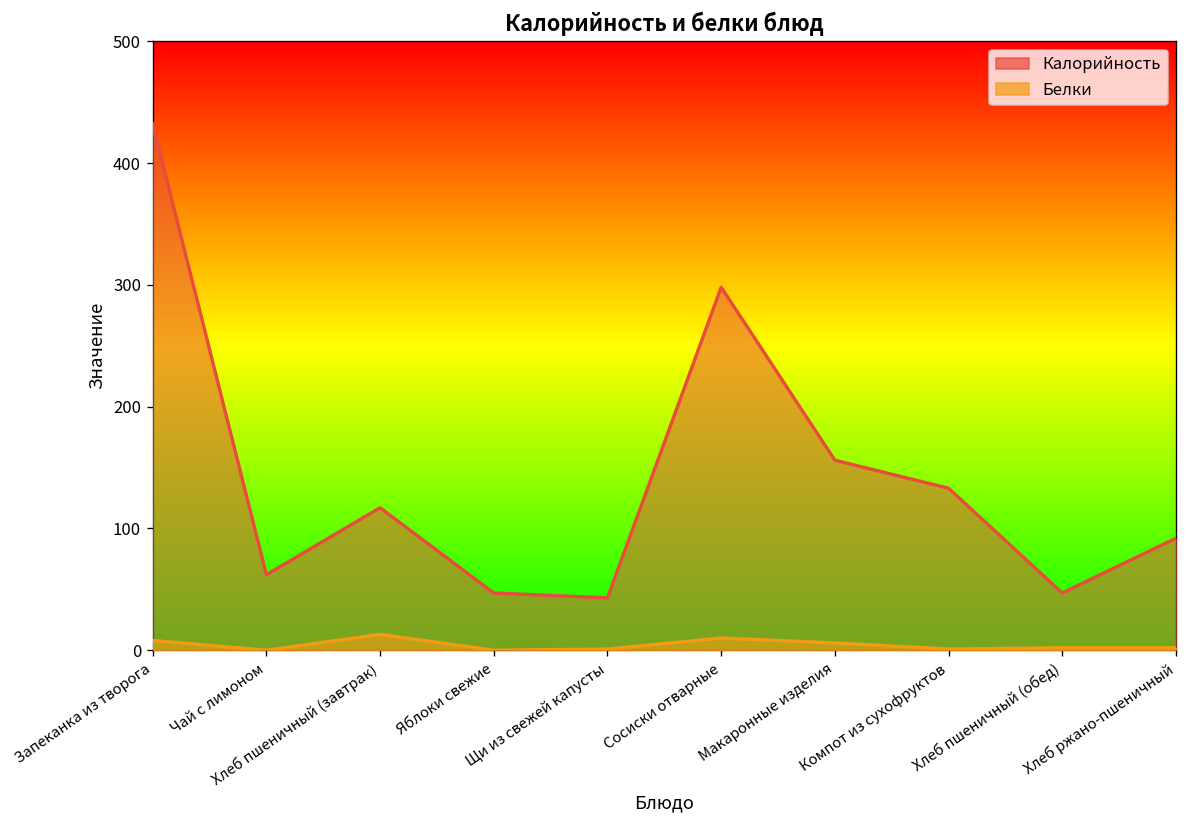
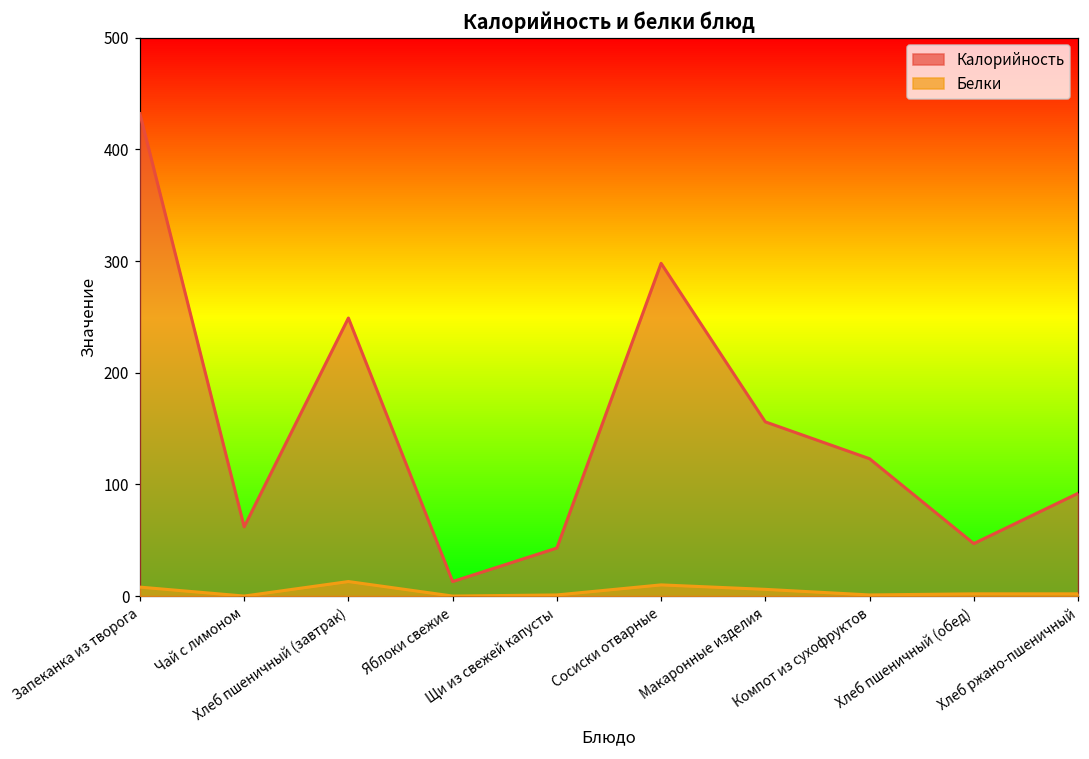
  {
    "Калорийность": {
      "Запеканка из творога": 432,
      "Чай с лимоном": 62,
-     "Хлеб пшеничный (завтрак)": 117,
-     "Яблоки свежие": 47,
+     "Хлеб пшеничный (завтрак)": 249,
+     "Яблоки свежие": 13,
      "Щи из свежей капусты": 43,
      "Сосиски отварные": 298,
      "Макаронные изделия": 156,
-     "Компот из сухофруктов": 133,
+     "Компот из сухофруктов": 123,
      "Хлеб пшеничный (обед)": 47,
      "Хлеб ржано-пшеничный": 92
    },
    "Белки": {
      "Запеканка из творога": 8,
      "Чай с лимоном": 0,
      "Хлеб пшеничный (завтрак)": 13,
      "Яблоки свежие": 0,
      "Щи из свежей капусты": 1,
      "Сосиски отварные": 10,
      "Макаронные изделия": 6,
      "Компот из сухофруктов": 1,
      "Хлеб пшеничный (обед)": 2,
      "Хлеб ржано-пшеничный": 2
    }
  }
